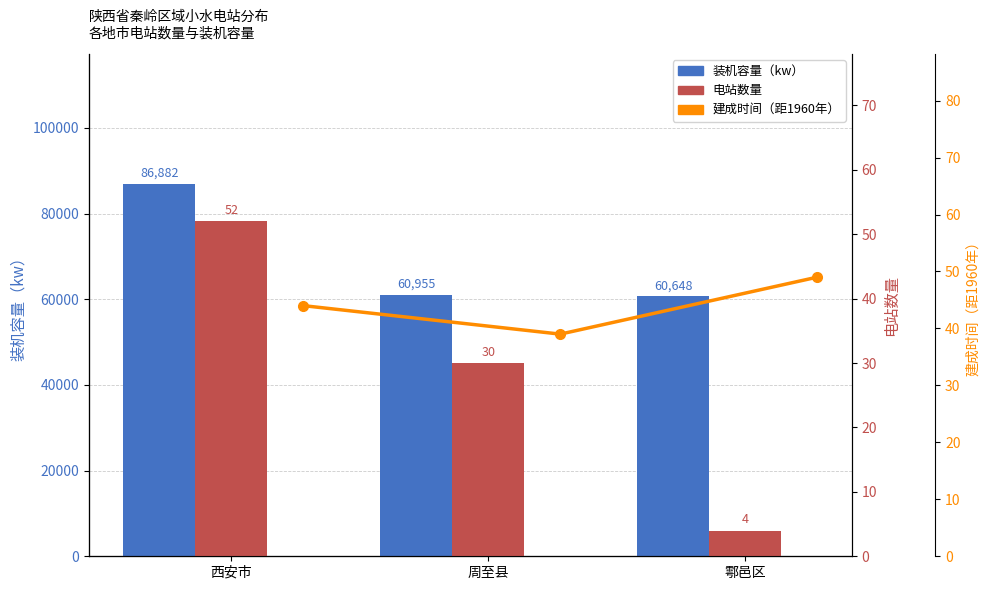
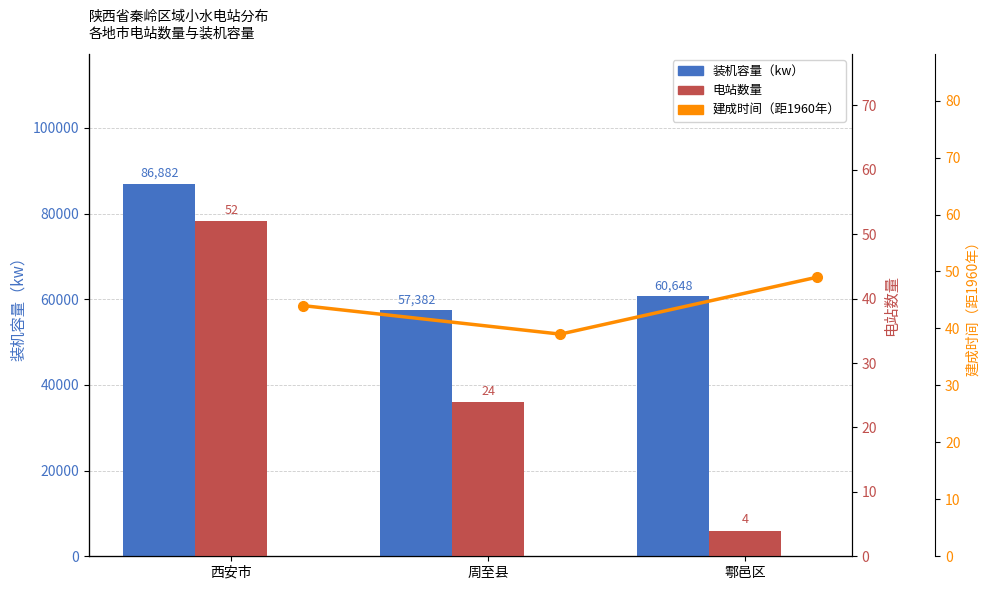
  {
    "装机容量（kw）": {
      "西安市": "86,882",
-     "周至县": "60,955",
+     "周至县": "57,382",
      "鄠邑区": "60,648"
    },
    "电站数量": {
      "西安市": "52",
-     "周至县": "30",
+     "周至县": "24",
      "鄠邑区": "4"
    }
  }
